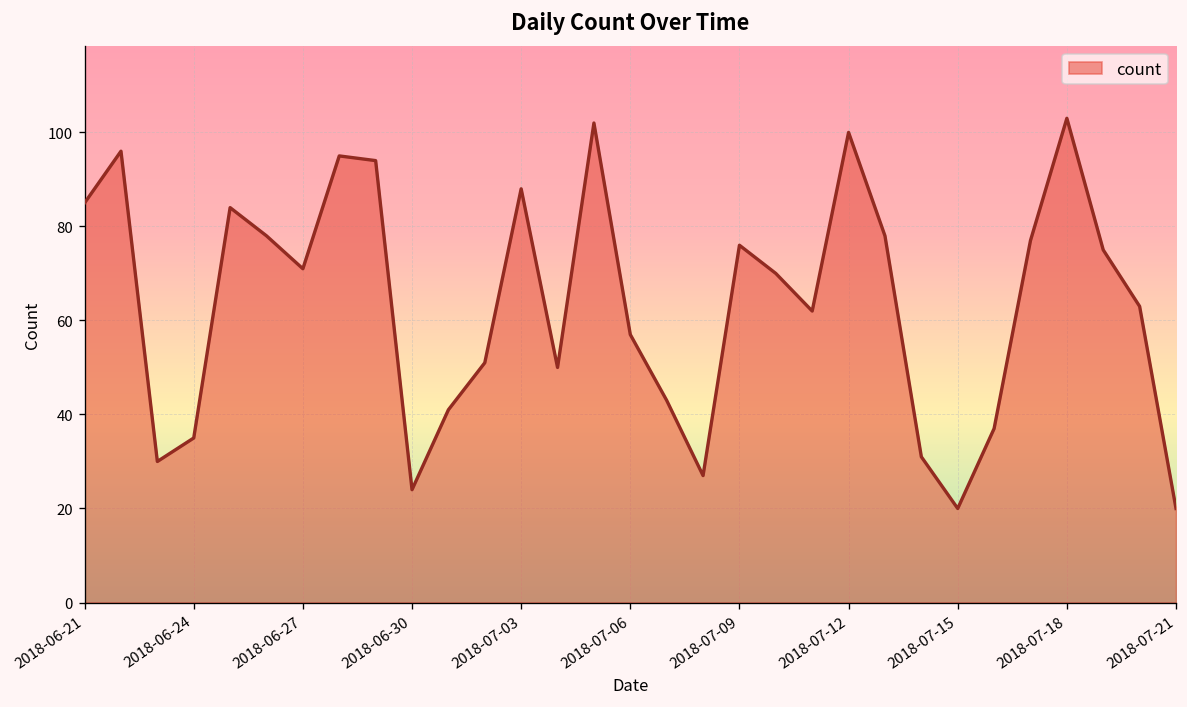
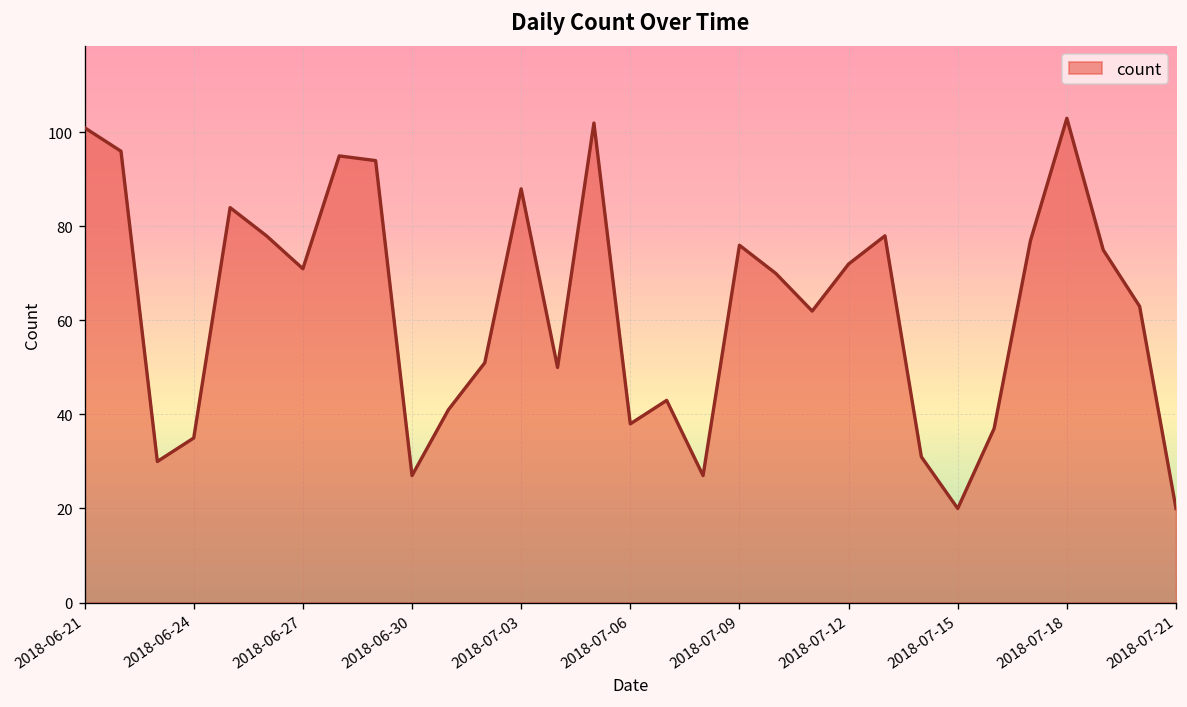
  {
-   "2018-06-21": 85,
+   "2018-06-21": 101,
    "2018-06-24": 35,
    "2018-06-27": 71,
-   "2018-06-30": 24,
+   "2018-06-30": 27,
    "2018-07-03": 88,
-   "2018-07-06": 57,
+   "2018-07-06": 38,
    "2018-07-09": 76,
-   "2018-07-12": 100,
+   "2018-07-12": 72,
    "2018-07-15": 20,
    "2018-07-18": 103,
    "2018-07-21": 20
  }
